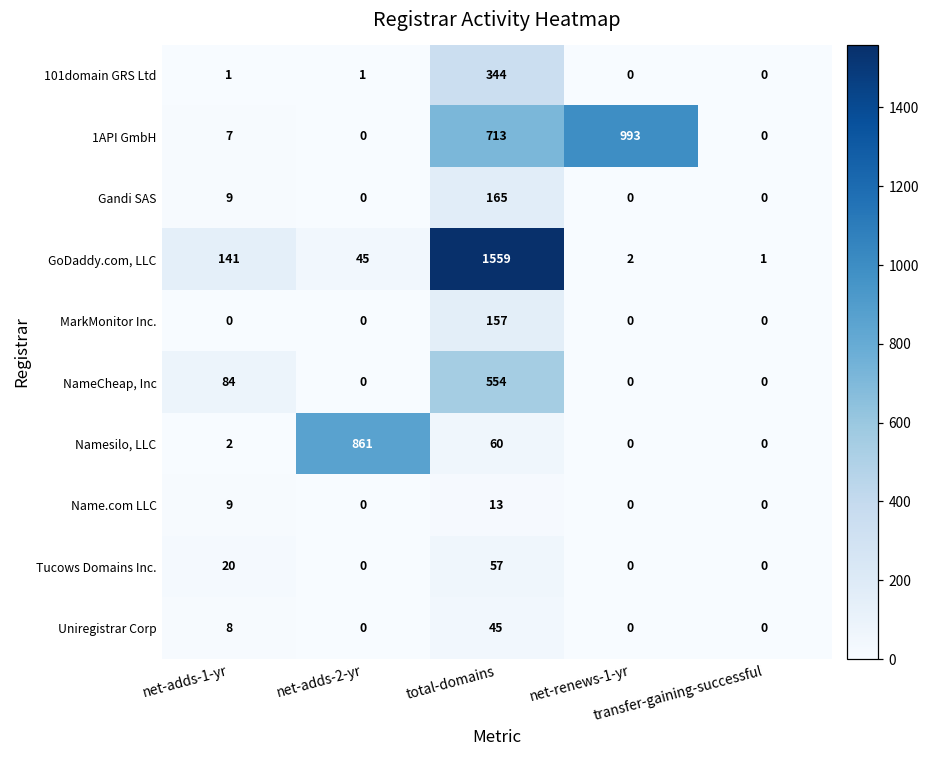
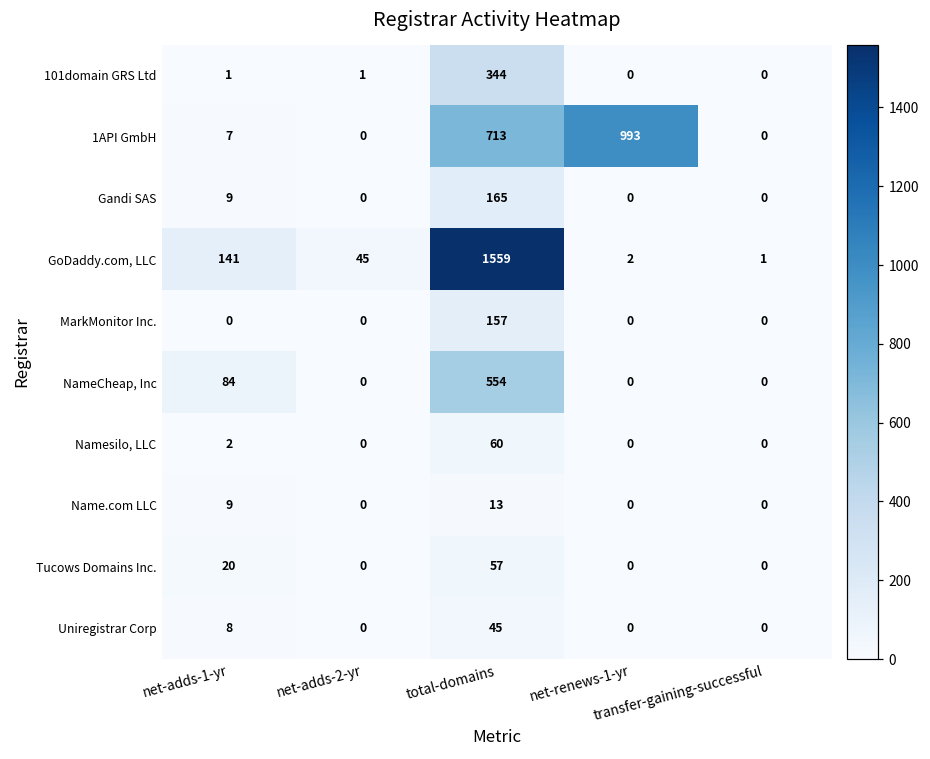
  {
    "101domain GRS Ltd": {
      "net-adds-1-yr": 1,
      "net-adds-2-yr": 1,
      "total-domains": 344,
      "net-renews-1-yr": 0,
      "transfer-gaining-successful": 0
    },
    "1API GmbH": {
      "net-adds-1-yr": 7,
      "net-adds-2-yr": 0,
      "total-domains": 713,
      "net-renews-1-yr": 993,
      "transfer-gaining-successful": 0
    },
    "Gandi SAS": {
      "net-adds-1-yr": 9,
      "net-adds-2-yr": 0,
      "total-domains": 165,
      "net-renews-1-yr": 0,
      "transfer-gaining-successful": 0
    },
    "GoDaddy.com, LLC": {
      "net-adds-1-yr": 141,
      "net-adds-2-yr": 45,
      "total-domains": 1559,
      "net-renews-1-yr": 2,
      "transfer-gaining-successful": 1
    },
    "MarkMonitor Inc.": {
      "net-adds-1-yr": 0,
      "net-adds-2-yr": 0,
      "total-domains": 157,
      "net-renews-1-yr": 0,
      "transfer-gaining-successful": 0
    },
    "NameCheap, Inc": {
      "net-adds-1-yr": 84,
      "net-adds-2-yr": 0,
      "total-domains": 554,
      "net-renews-1-yr": 0,
      "transfer-gaining-successful": 0
    },
    "Namesilo, LLC": {
      "net-adds-1-yr": 2,
-     "net-adds-2-yr": 861,
+     "net-adds-2-yr": 0,
      "total-domains": 60,
      "net-renews-1-yr": 0,
      "transfer-gaining-successful": 0
    },
    "Name.com LLC": {
      "net-adds-1-yr": 9,
      "net-adds-2-yr": 0,
      "total-domains": 13,
      "net-renews-1-yr": 0,
      "transfer-gaining-successful": 0
    },
    "Tucows Domains Inc.": {
      "net-adds-1-yr": 20,
      "net-adds-2-yr": 0,
      "total-domains": 57,
      "net-renews-1-yr": 0,
      "transfer-gaining-successful": 0
    },
    "Uniregistrar Corp": {
      "net-adds-1-yr": 8,
      "net-adds-2-yr": 0,
      "total-domains": 45,
      "net-renews-1-yr": 0,
      "transfer-gaining-successful": 0
    }
  }
